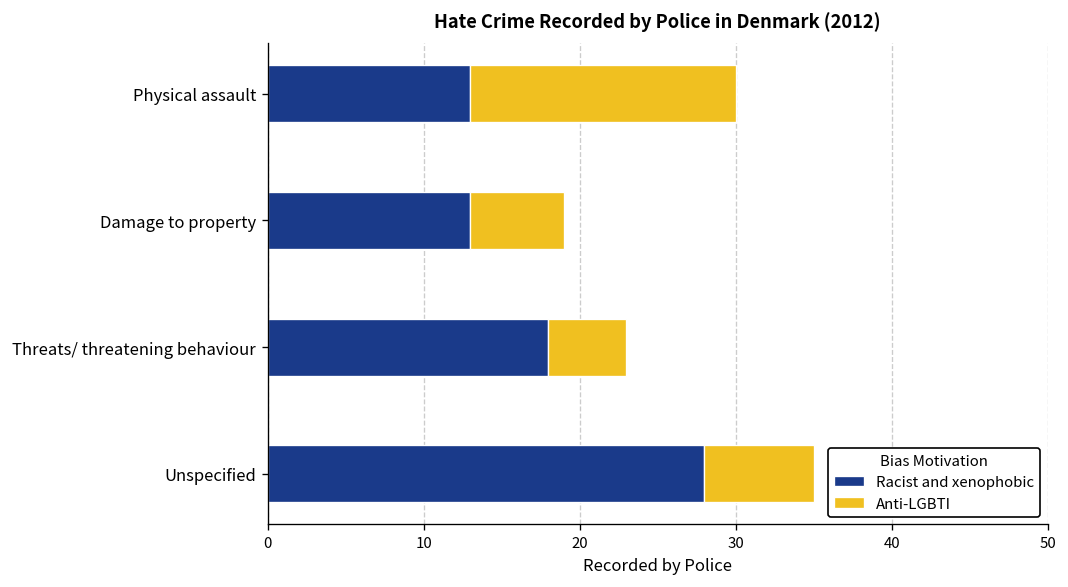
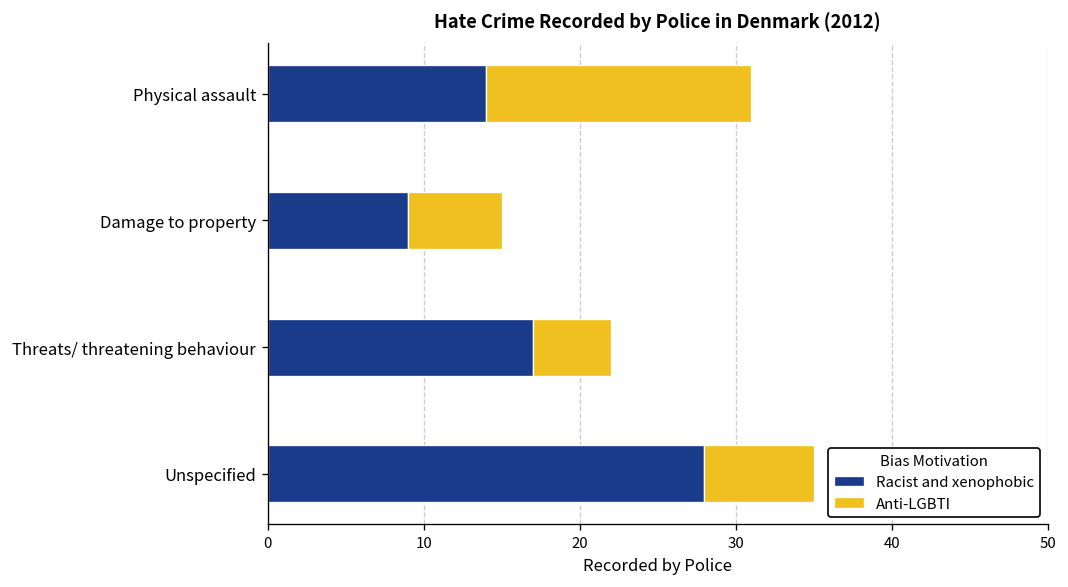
  {
    "Racist and xenophobic": {
-     "Physical assault": 13,
-     "Damage to property": 13,
-     "Threats/ threatening behaviour": 18,
+     "Physical assault": 14,
+     "Damage to property": 9,
+     "Threats/ threatening behaviour": 17,
      "Unspecified": 28
    },
    "Anti-LGBTI": {
      "Physical assault": 17,
      "Damage to property": 6,
      "Threats/ threatening behaviour": 5,
      "Unspecified": 7
    }
  }
